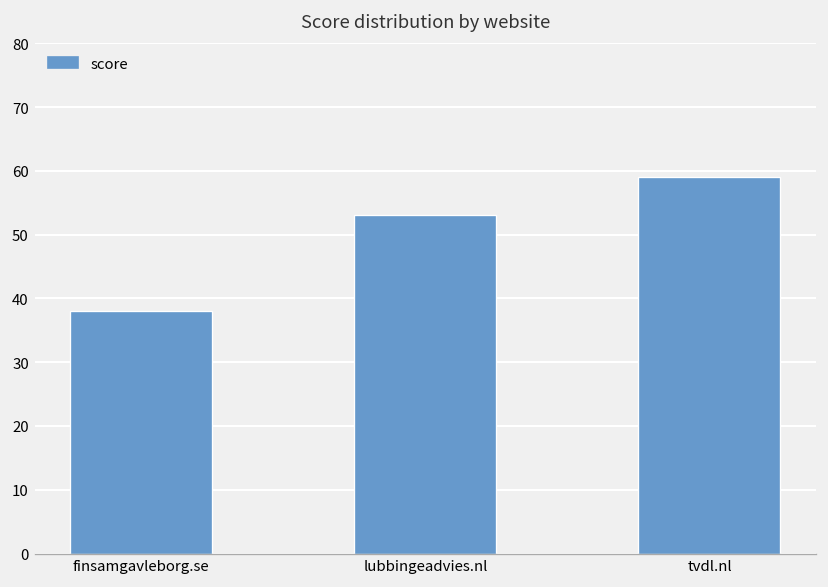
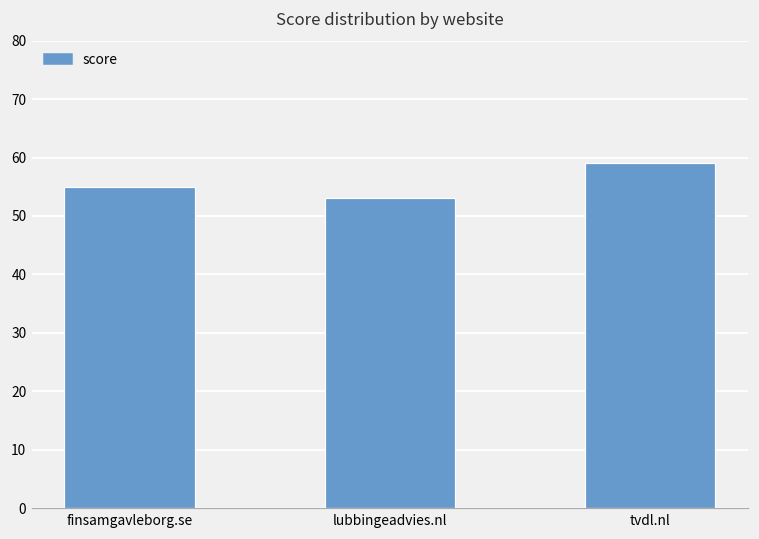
  {
-   "finsamgavleborg.se": 38,
+   "finsamgavleborg.se": 55,
    "lubbingeadvies.nl": 53,
    "tvdl.nl": 59
  }
